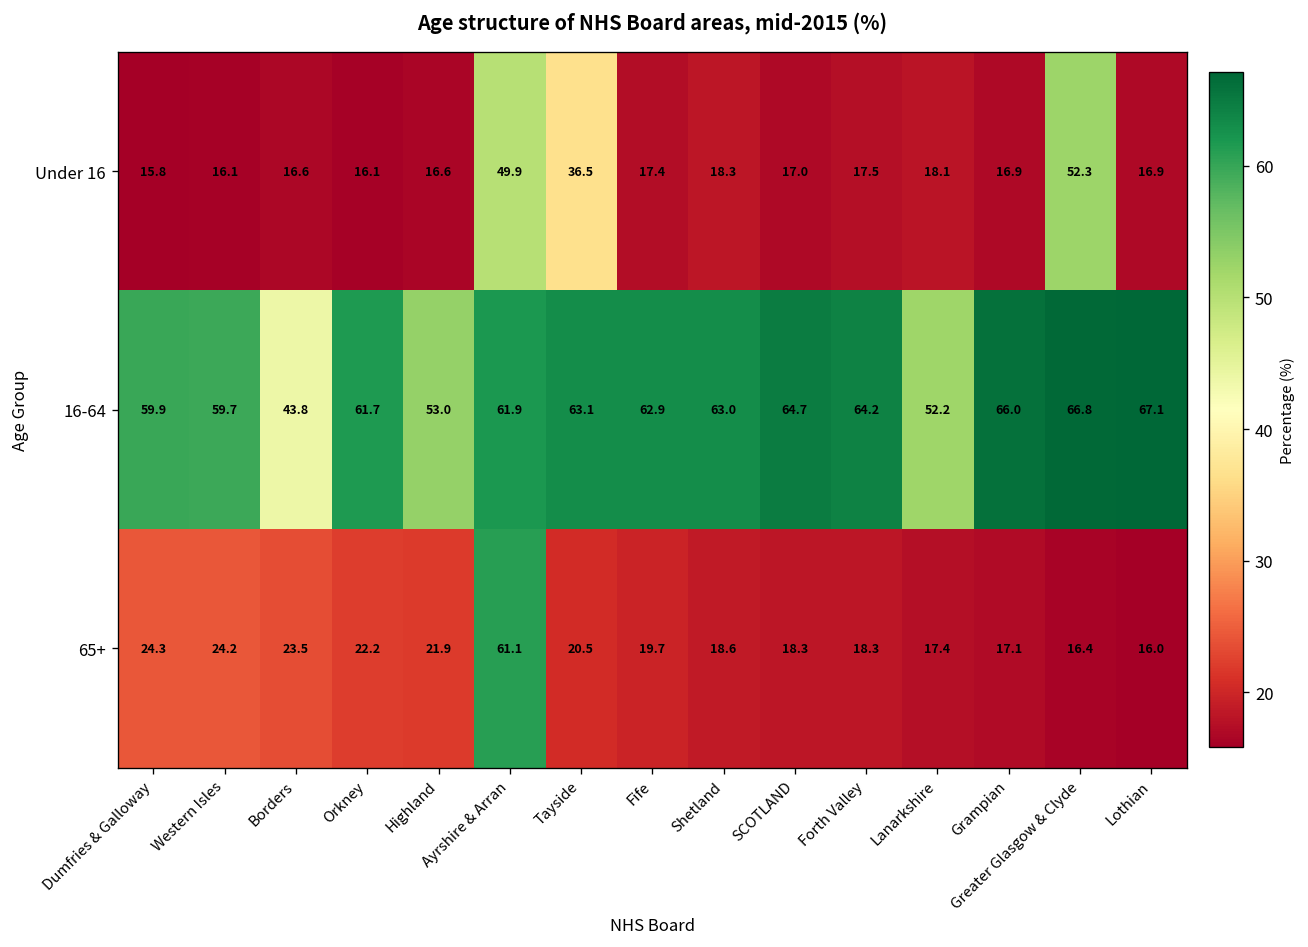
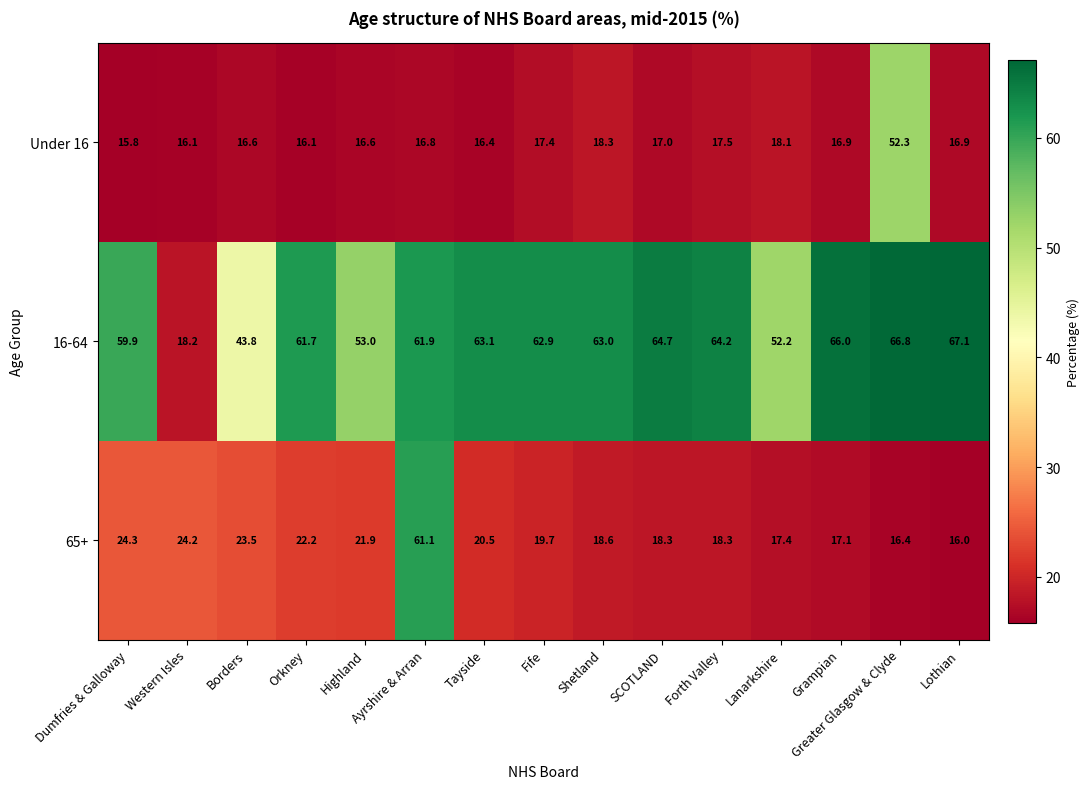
  {
    "Under 16": {
      "Dumfries & Galloway": 15.8,
      "Western Isles": 16.1,
      "Borders": 16.6,
      "Orkney": 16.1,
      "Highland": 16.6,
-     "Ayrshire & Arran": 49.9,
-     "Tayside": 36.5,
+     "Ayrshire & Arran": 16.8,
+     "Tayside": 16.4,
      "Fife": 17.4,
      "Shetland": 18.3,
      "SCOTLAND": 17.0,
      "Forth Valley": 17.5,
      "Lanarkshire": 18.1,
      "Grampian": 16.9,
      "Greater Glasgow & Clyde": 52.3,
      "Lothian": 16.9
    },
    "16-64": {
      "Dumfries & Galloway": 59.9,
-     "Western Isles": 59.7,
+     "Western Isles": 18.2,
      "Borders": 43.8,
      "Orkney": 61.7,
      "Highland": 53.0,
      "Ayrshire & Arran": 61.9,
      "Tayside": 63.1,
      "Fife": 62.9,
      "Shetland": 63.0,
      "SCOTLAND": 64.7,
      "Forth Valley": 64.2,
      "Lanarkshire": 52.2,
      "Grampian": 66.0,
      "Greater Glasgow & Clyde": 66.8,
      "Lothian": 67.1
    },
    "65+": {
      "Dumfries & Galloway": 24.3,
      "Western Isles": 24.2,
      "Borders": 23.5,
      "Orkney": 22.2,
      "Highland": 21.9,
      "Ayrshire & Arran": 61.1,
      "Tayside": 20.5,
      "Fife": 19.7,
      "Shetland": 18.6,
      "SCOTLAND": 18.3,
      "Forth Valley": 18.3,
      "Lanarkshire": 17.4,
      "Grampian": 17.1,
      "Greater Glasgow & Clyde": 16.4,
      "Lothian": 16.0
    }
  }
